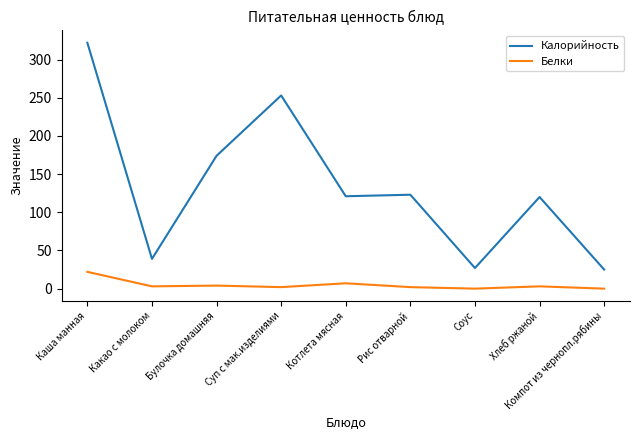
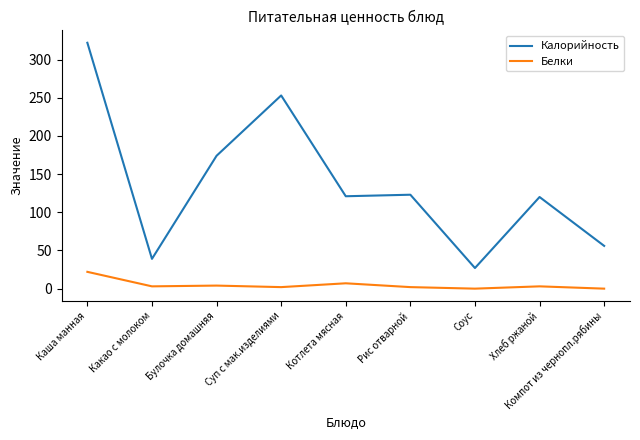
  {
    "Калорийность": {
      "Каша манная": 320,
      "Какао с молоком": 40,
      "Булочка домашняя": 170,
      "Суп с мак.изделиями": 250,
      "Котлета мясная": 120,
      "Рис отварной": 120,
      "Соус": 30,
      "Хлеб ржаной": 120,
-     "Компот из чернопл.рябины": 30
+     "Компот из чернопл.рябины": 60
    },
    "Белки": {
      "Каша манная": 20,
      "Какао с молоком": 0,
      "Булочка домашняя": 0,
      "Суп с мак.изделиями": 0,
      "Котлета мясная": 10,
      "Рис отварной": 0,
      "Соус": 0,
      "Хлеб ржаной": 0,
      "Компот из чернопл.рябины": 0
    }
  }
